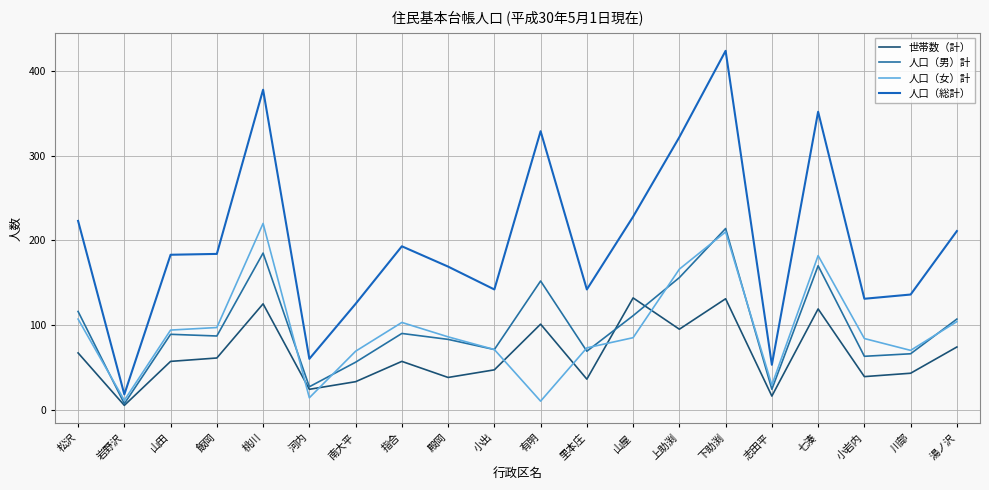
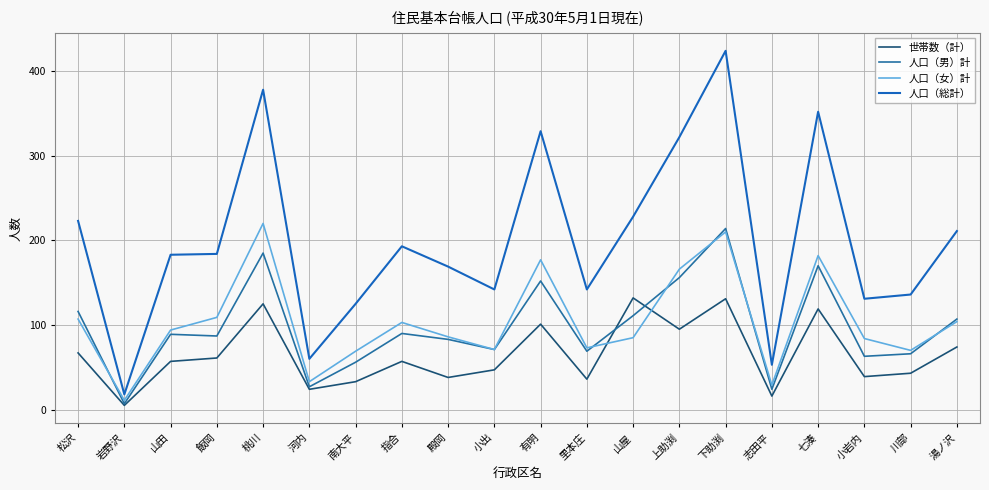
  {
    "人口（女）計": {
      "松沢": 110,
      "岩野沢": 10,
      "山田": 90,
-     "飯岡": 100,
+     "飯岡": 110,
      "桃川": 220,
-     "河内": 10,
+     "河内": 30,
      "南大平": 70,
      "指合": 100,
      "殿岡": 90,
-     "有明": 10,
+     "有明": 180,
      "里本庄": 70,
      "山屋": 90,
      "上助渕": 170,
      "下助渕": 210,
      "志田平": 30,
      "七湊": 180,
      "小岩内": 80,
      "川部": 70
    }
  }
